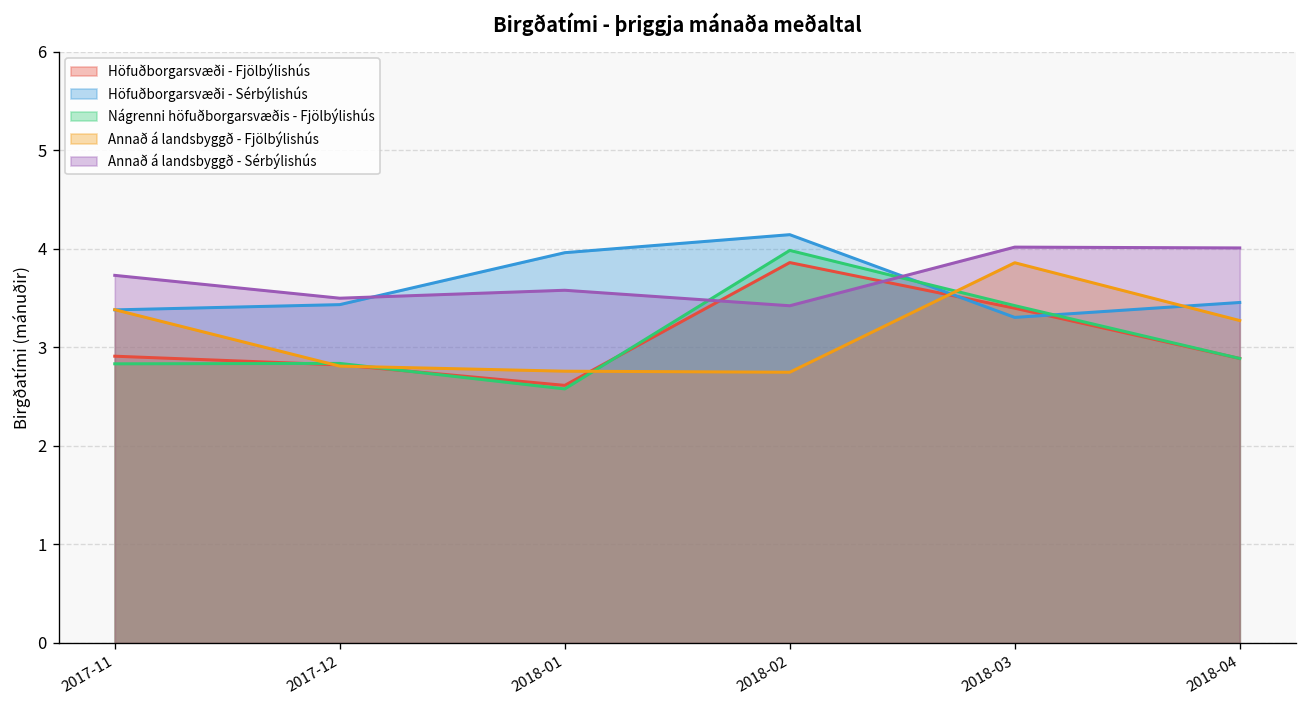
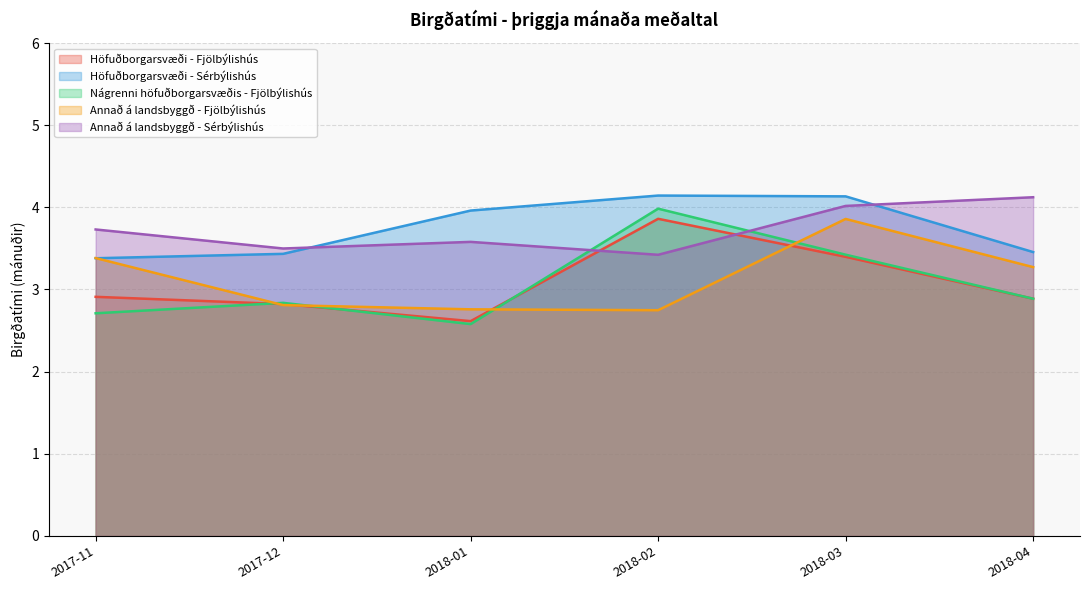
  {
    "Höfuðborgarsvæði - Sérbýlishús": {
      "2017-12": 3.4,
      "2018-01": 4.0,
      "2018-02": 4.1,
-     "2018-03": 3.3,
+     "2018-03": 4.1,
      "2018-04": 3.5
    },
    "Nágrenni höfuðborgarsvæðis - Fjölbýlishús": {
-     "2017-11": 2.8,
+     "2017-11": 2.7,
      "2018-01": 2.6,
      "2018-02": 4.0
    },
    "Annað á landsbyggð - Sérbýlishús": {
      "2017-11": 3.7,
      "2017-12": 3.5,
      "2018-01": 3.6,
      "2018-02": 3.4,
      "2018-03": 4.0,
-     "2018-04": 4.0
+     "2018-04": 4.1
    }
  }
